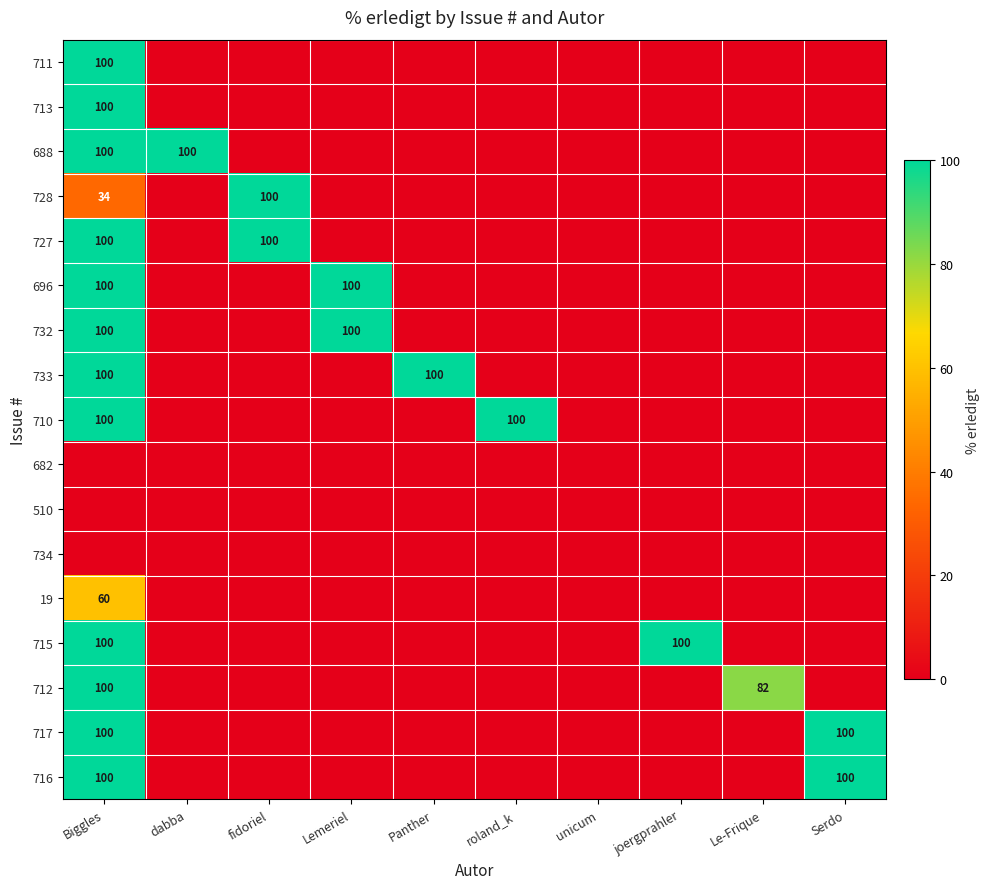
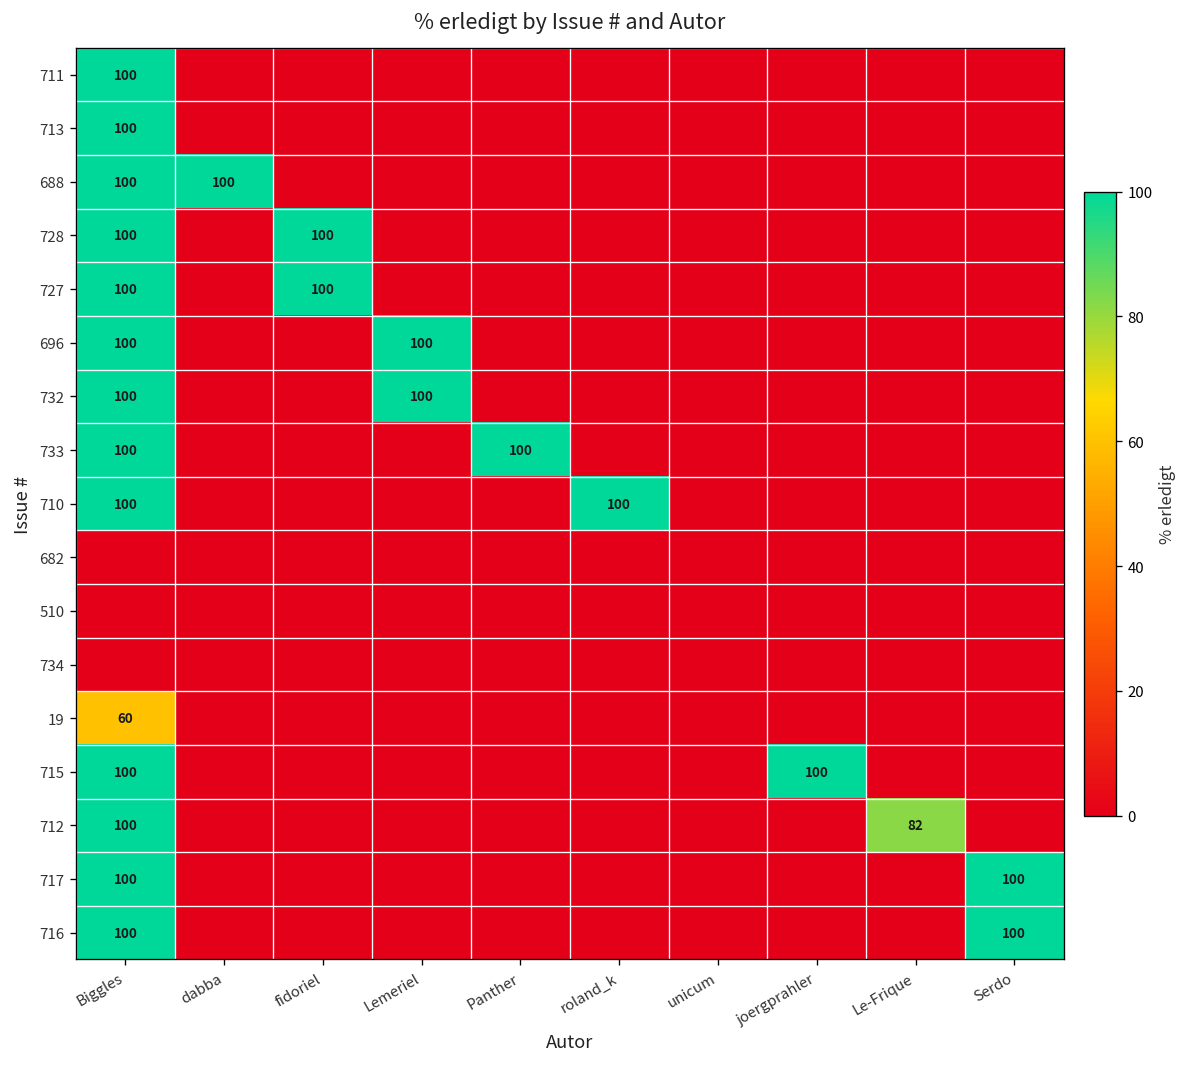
  {
    "711": {
      "Biggles": 100
    },
    "713": {
      "Biggles": 100
    },
    "688": {
      "Biggles": 100,
      "dabba": 100
    },
    "728": {
-     "Biggles": 34,
+     "Biggles": 100,
      "fidoriel": 100
    },
    "727": {
      "Biggles": 100,
      "fidoriel": 100
    },
    "696": {
      "Biggles": 100,
      "Lemeriel": 100
    },
    "732": {
      "Biggles": 100,
      "Lemeriel": 100
    },
    "733": {
      "Biggles": 100,
      "Panther": 100
    },
    "710": {
      "Biggles": 100,
      "roland_k": 100
    },
    "19": {
      "Biggles": 60
    },
    "715": {
      "Biggles": 100,
      "joergprahler": 100
    },
    "712": {
      "Biggles": 100,
      "Le-Frique": 82
    },
    "717": {
      "Biggles": 100,
      "Serdo": 100
    },
    "716": {
      "Biggles": 100,
      "Serdo": 100
    }
  }
